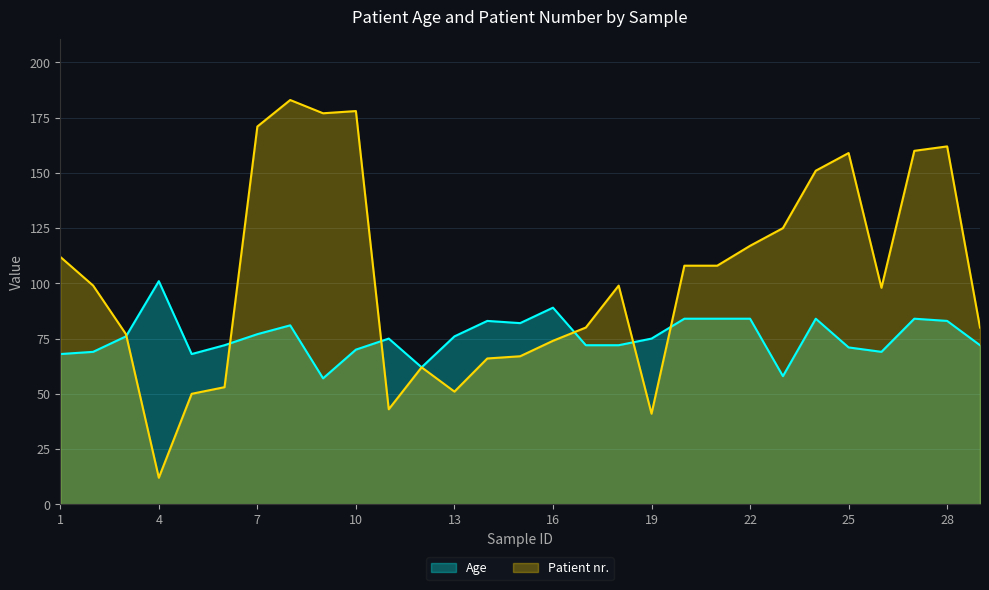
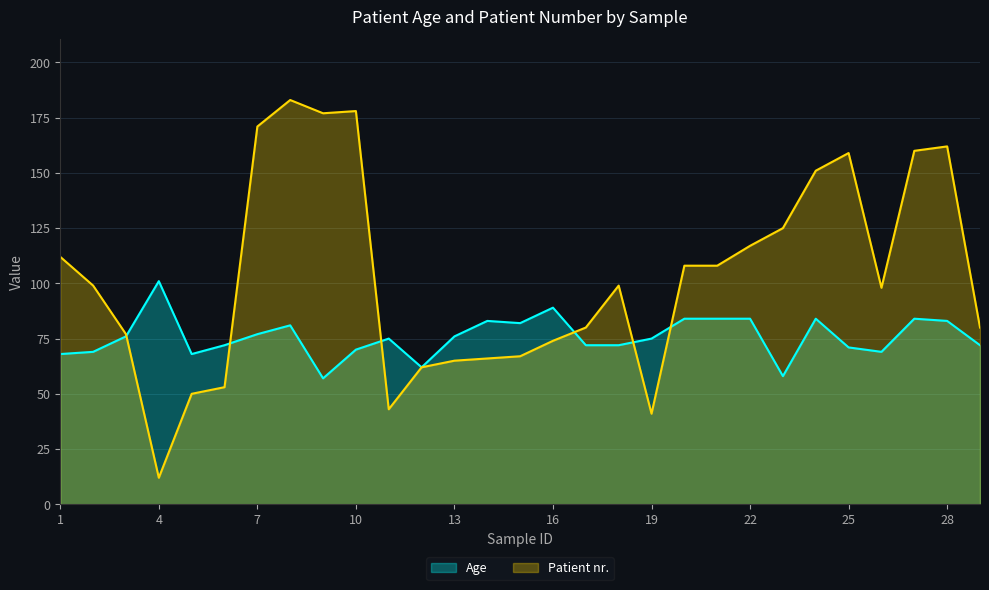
  {
    "Age": {
      "1": 68,
      "4": 101,
      "7": 77,
      "10": 70,
      "13": 76,
      "16": 89,
      "19": 75,
      "22": 84,
      "25": 71,
      "28": 83
    },
    "Patient nr.": {
      "1": 112,
      "4": 12,
      "7": 171,
      "10": 178,
-     "13": 51,
+     "13": 65,
      "16": 74,
      "19": 41,
      "22": 117,
      "25": 159,
      "28": 162
    }
  }
